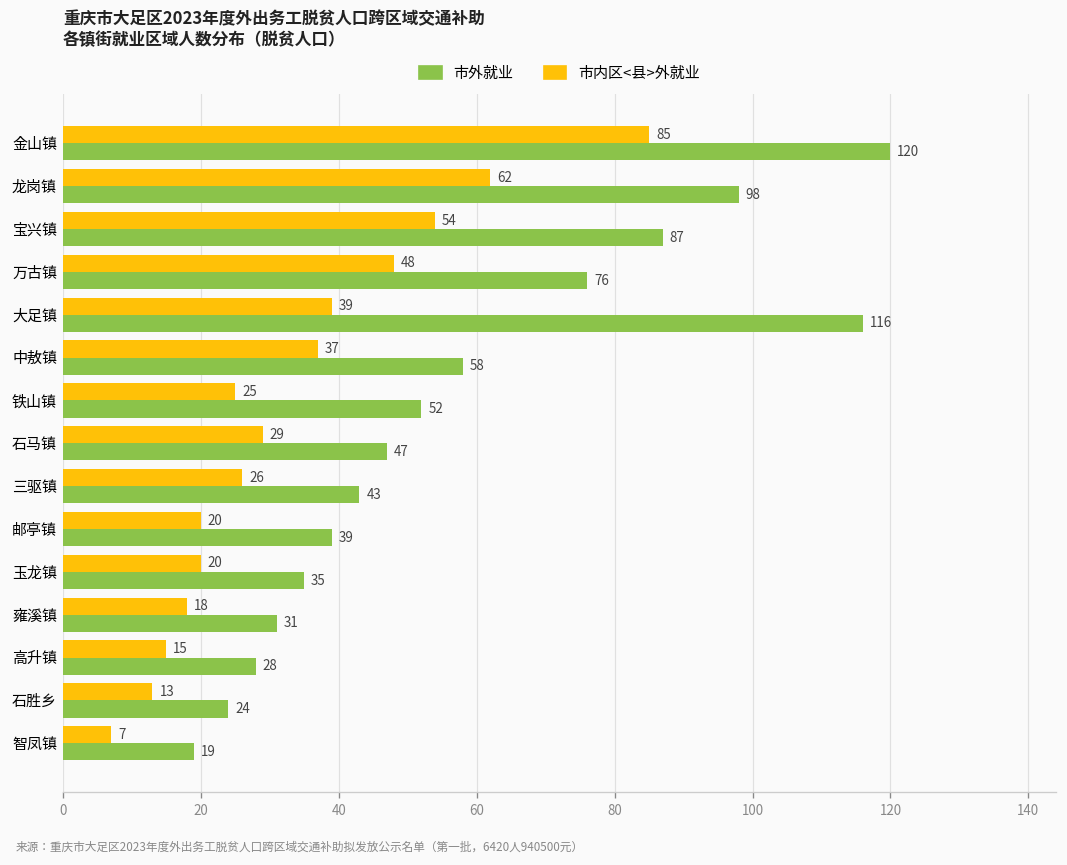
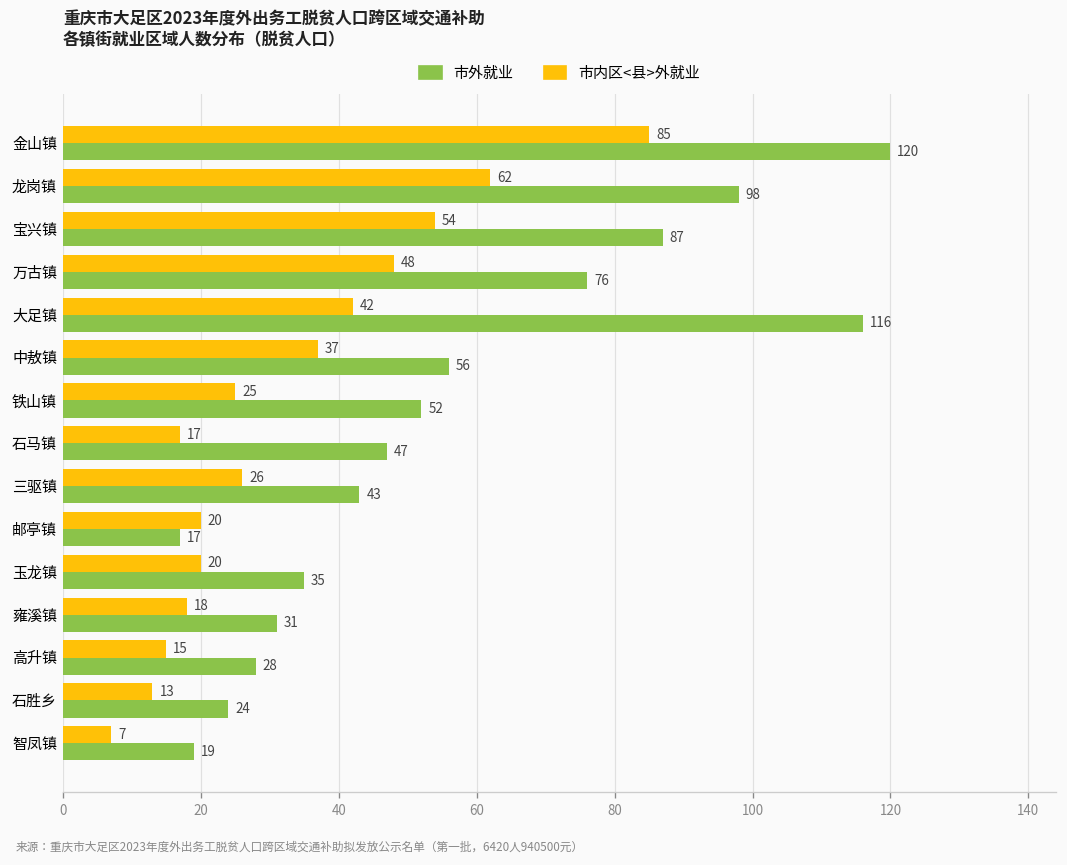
  {
    "市外就业": {
      "金山镇": 120,
      "龙岗镇": 98,
      "宝兴镇": 87,
      "万古镇": 76,
      "大足镇": 116,
-     "中敖镇": 58,
+     "中敖镇": 56,
      "铁山镇": 52,
      "石马镇": 47,
      "三驱镇": 43,
-     "邮亭镇": 39,
+     "邮亭镇": 17,
      "玉龙镇": 35,
      "雍溪镇": 31,
      "高升镇": 28,
      "石胜乡": 24,
      "智凤镇": 19
    },
    "市内区<县>外就业": {
      "金山镇": 85,
      "龙岗镇": 62,
      "宝兴镇": 54,
      "万古镇": 48,
-     "大足镇": 39,
+     "大足镇": 42,
      "中敖镇": 37,
      "铁山镇": 25,
-     "石马镇": 29,
+     "石马镇": 17,
      "三驱镇": 26,
      "邮亭镇": 20,
      "玉龙镇": 20,
      "雍溪镇": 18,
      "高升镇": 15,
      "石胜乡": 13,
      "智凤镇": 7
    }
  }
